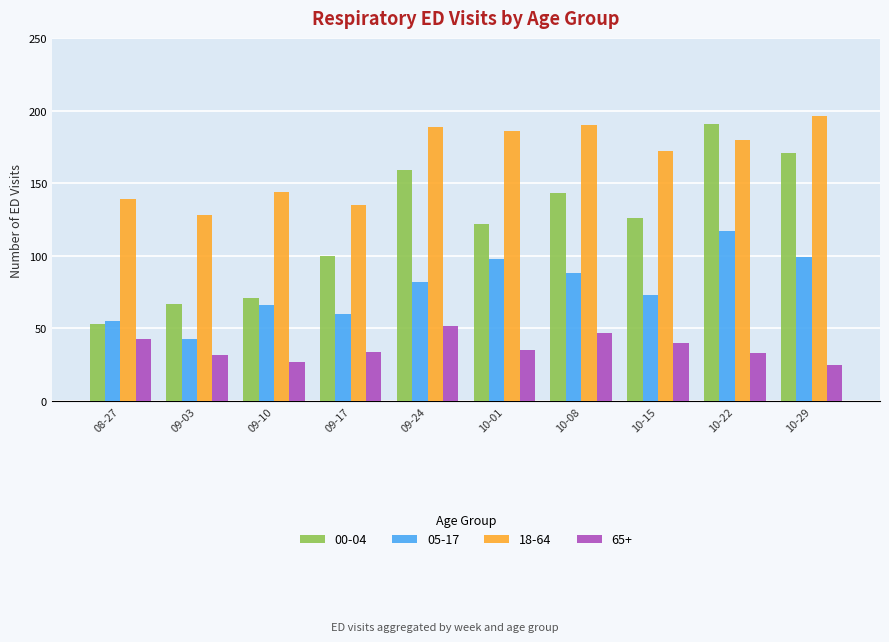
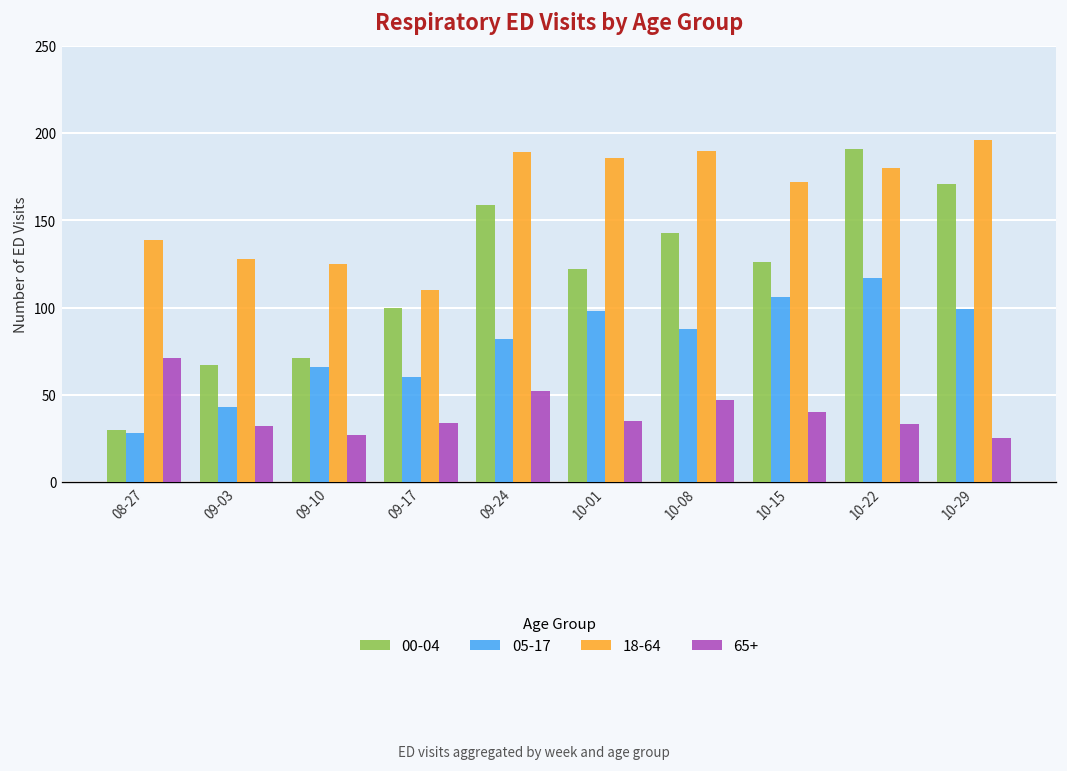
  {
    "00-04": {
-     "08-27": 53,
+     "08-27": 30,
      "09-03": 67,
      "09-10": 71,
      "09-17": 100,
      "09-24": 159,
      "10-01": 122,
      "10-08": 143,
      "10-15": 126,
      "10-22": 191,
      "10-29": 171
    },
    "05-17": {
-     "08-27": 55,
+     "08-27": 28,
      "09-03": 43,
      "09-10": 66,
      "09-17": 60,
      "09-24": 82,
      "10-01": 98,
      "10-08": 88,
-     "10-15": 73,
+     "10-15": 106,
      "10-22": 117,
      "10-29": 99
    },
    "18-64": {
      "08-27": 139,
      "09-03": 128,
-     "09-10": 144,
-     "09-17": 135,
+     "09-10": 125,
+     "09-17": 110,
      "09-24": 189,
      "10-01": 186,
      "10-08": 190,
      "10-15": 172,
      "10-22": 180,
      "10-29": 196
    },
    "65+": {
-     "08-27": 43,
+     "08-27": 71,
      "09-03": 32,
      "09-10": 27,
      "09-17": 34,
      "09-24": 52,
      "10-01": 35,
      "10-08": 47,
      "10-15": 40,
      "10-22": 33,
      "10-29": 25
    }
  }
